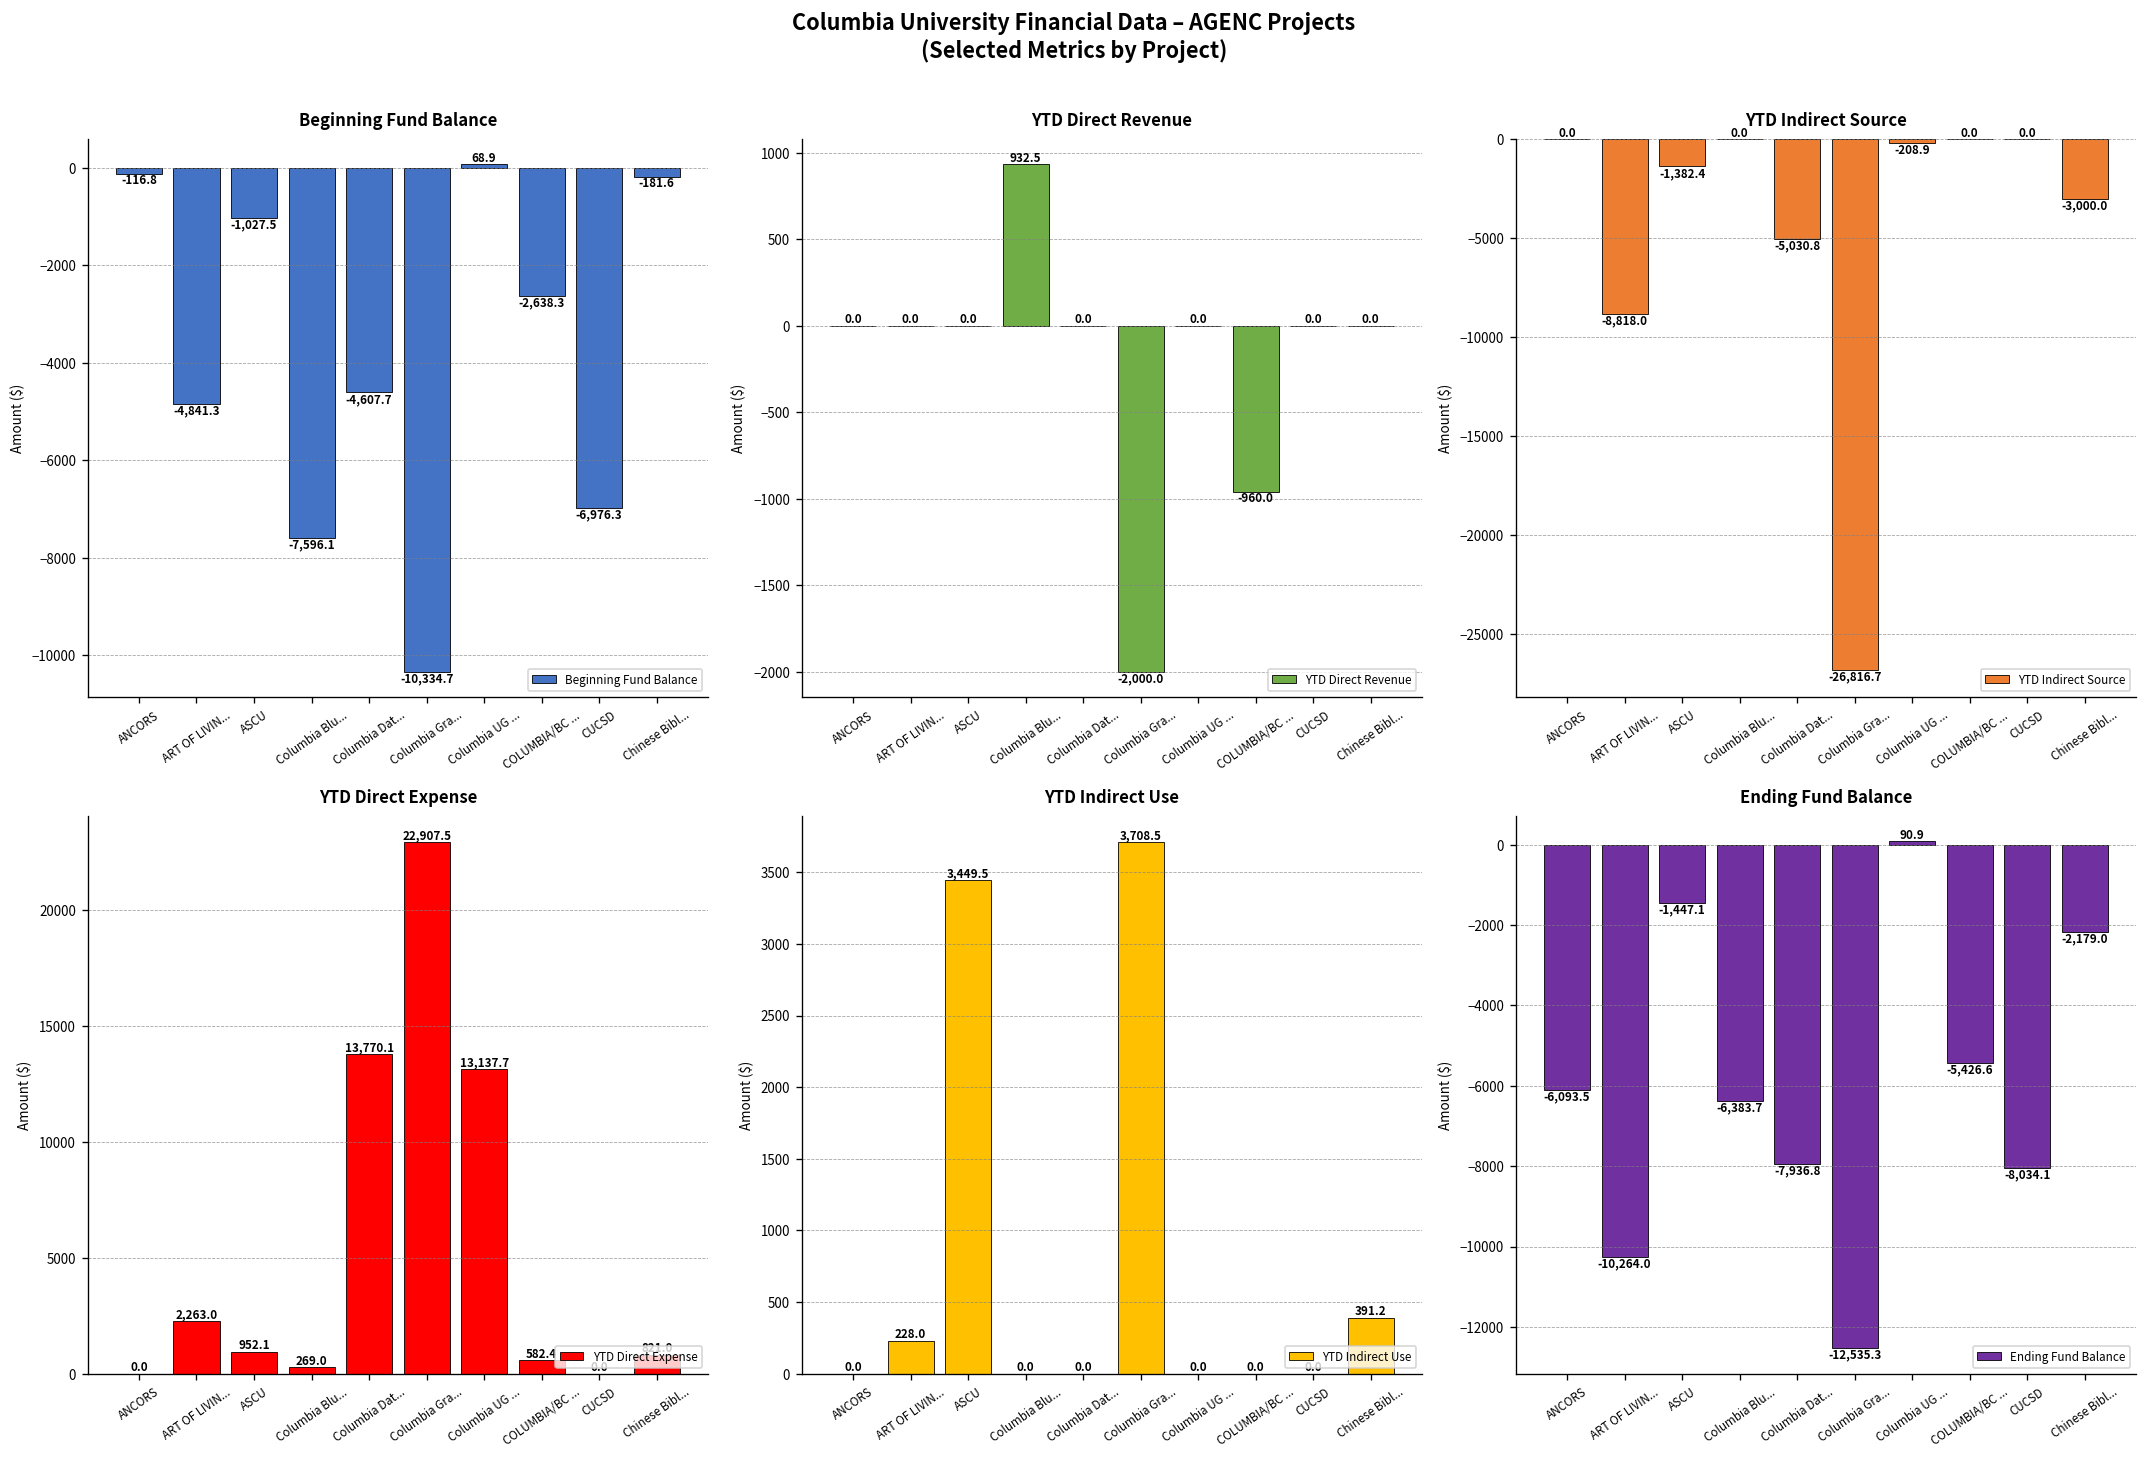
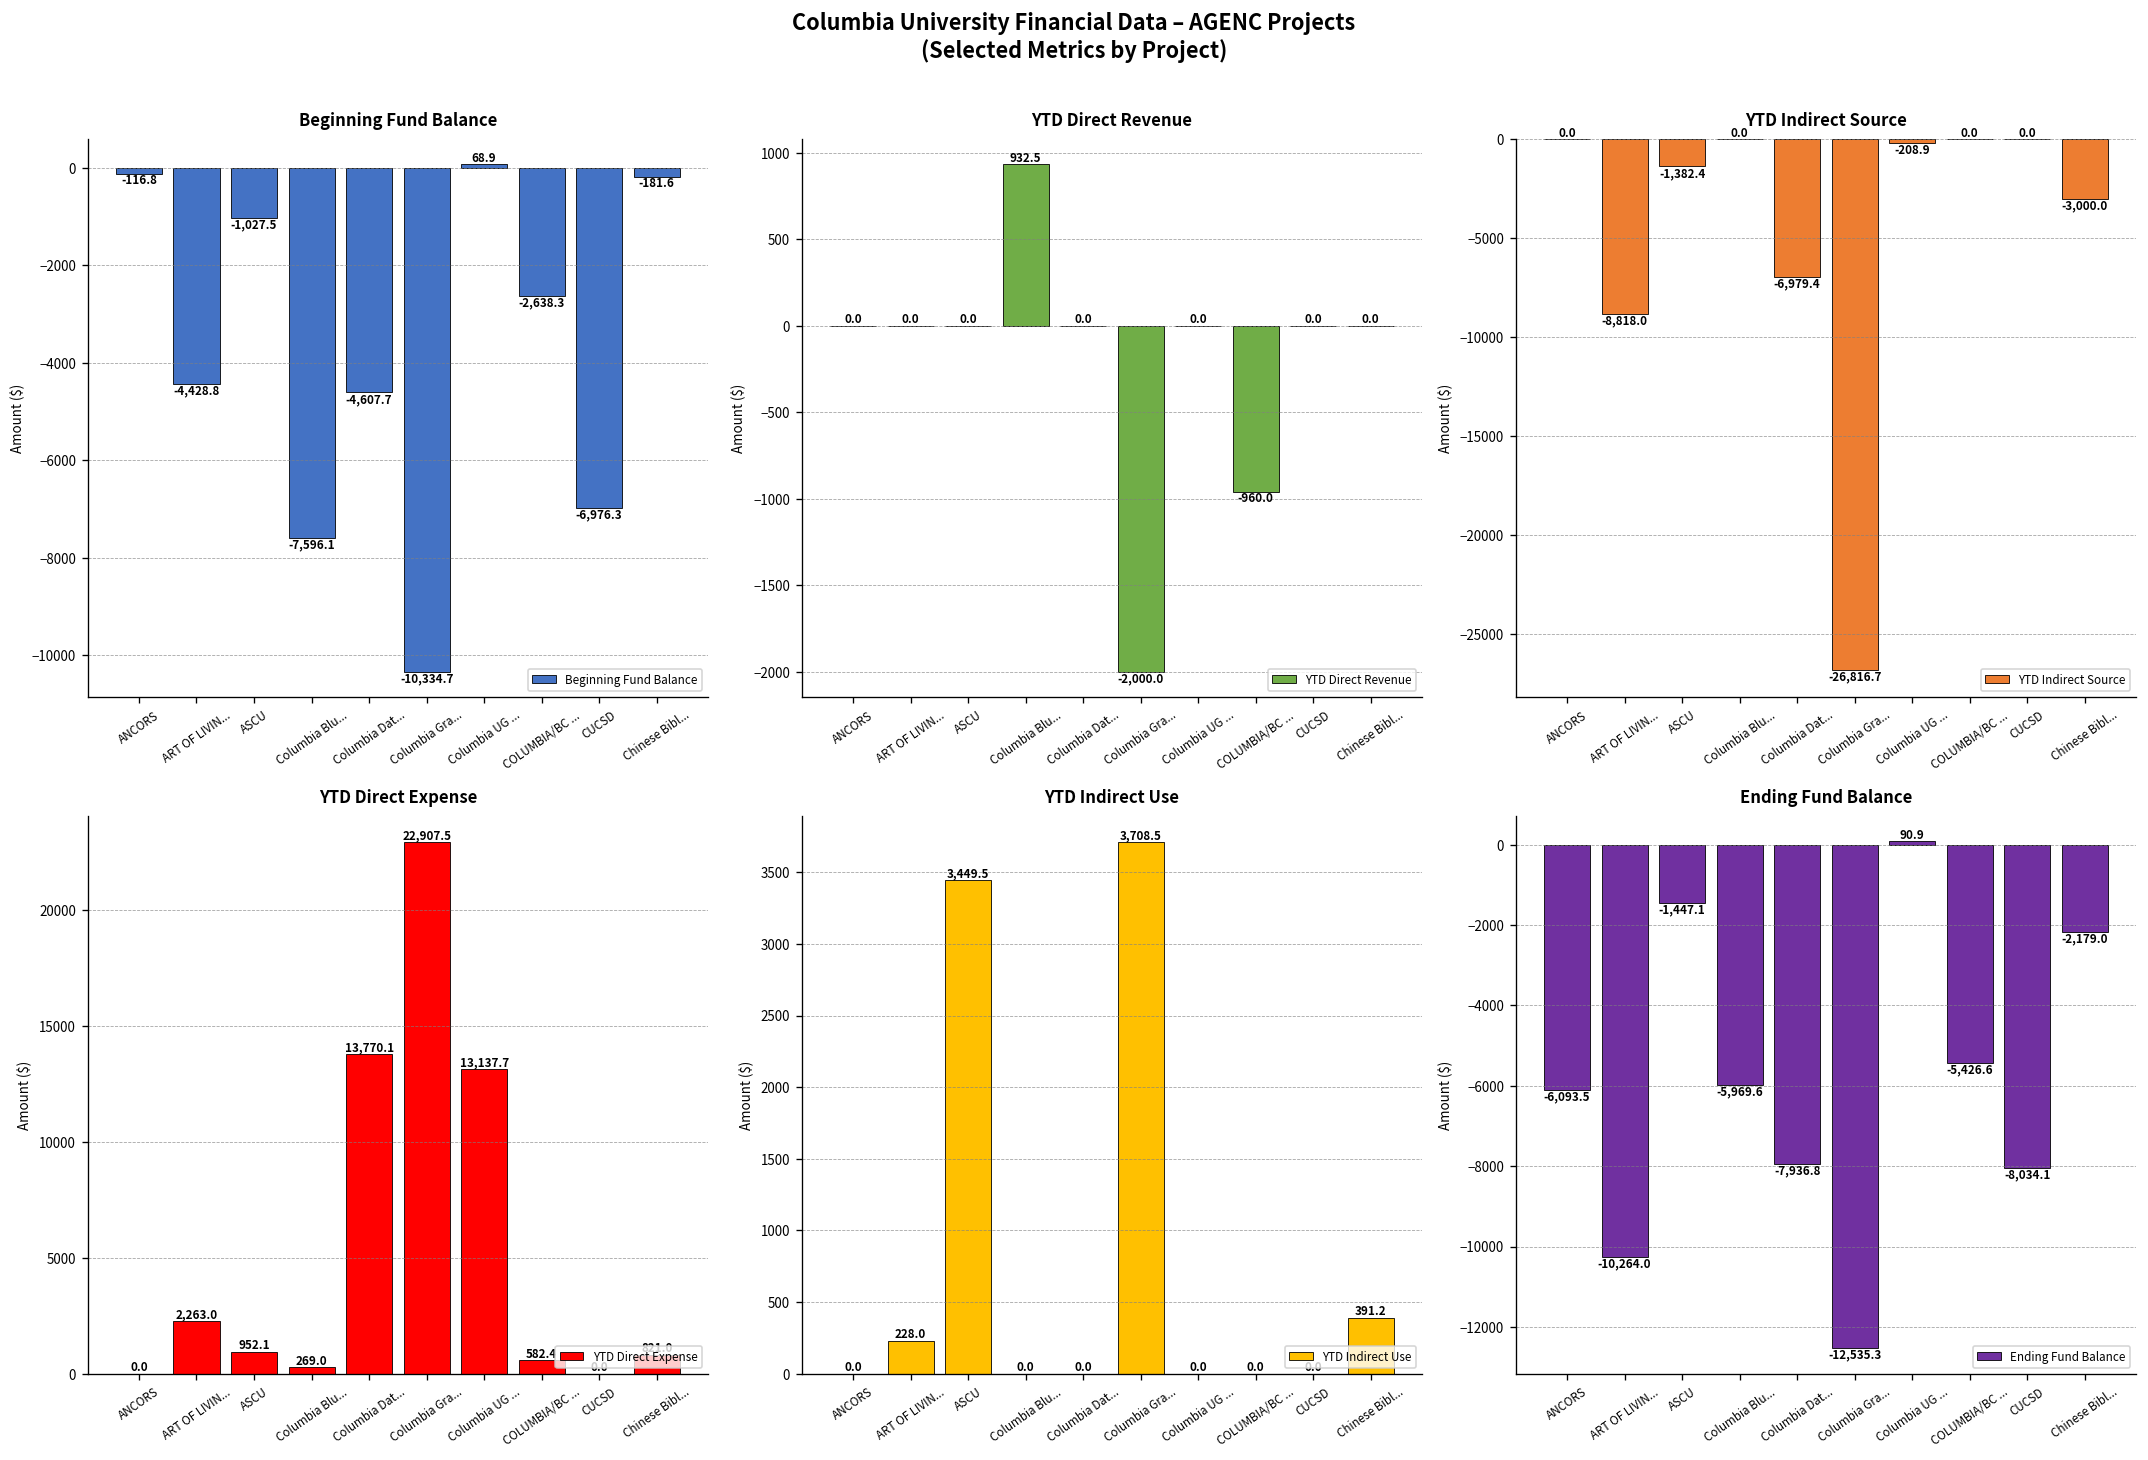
  {
    "Beginning Fund Balance": {
      "ANCORS": "-116.8",
-     "ART OF LIVIN...": "-4,841.3",
+     "ART OF LIVIN...": "-4,428.8",
      "ASCU": "-1,027.5",
      "Columbia Blu...": "-7,596.1",
      "Columbia Dat...": "-4,607.7",
      "Columbia Gra...": "-10,334.7",
      "Columbia UG ...": "68.9",
      "COLUMBIA/BC ...": "-2,638.3",
      "CUCSD": "-6,976.3",
      "Chinese Bibl...": "-181.6"
    },
    "YTD Direct Revenue": {
      "ANCORS": "0.0",
      "ART OF LIVIN...": "0.0",
      "ASCU": "0.0",
      "Columbia Blu...": "932.5",
      "Columbia Dat...": "0.0",
      "Columbia Gra...": "-2,000.0",
      "Columbia UG ...": "0.0",
      "COLUMBIA/BC ...": "-960.0",
      "CUCSD": "0.0",
      "Chinese Bibl...": "0.0"
    },
    "YTD Indirect Source": {
      "ANCORS": "0.0",
      "ART OF LIVIN...": "-8,818.0",
      "ASCU": "-1,382.4",
      "Columbia Blu...": "0.0",
-     "Columbia Dat...": "-5,030.8",
+     "Columbia Dat...": "-6,979.4",
      "Columbia Gra...": "-26,816.7",
      "Columbia UG ...": "-208.9",
      "COLUMBIA/BC ...": "0.0",
      "CUCSD": "0.0",
      "Chinese Bibl...": "-3,000.0"
    },
    "YTD Direct Expense": {
      "ANCORS": "0.0",
      "ART OF LIVIN...": "2,263.0",
      "ASCU": "952.1",
      "Columbia Blu...": "269.0",
      "Columbia Dat...": "13,770.1",
      "Columbia Gra...": "22,907.5",
      "Columbia UG ...": "13,137.7"
    },
    "YTD Indirect Use": {
      "ANCORS": "0.0",
      "ART OF LIVIN...": "228.0",
      "ASCU": "3,449.5",
      "Columbia Blu...": "0.0",
      "Columbia Dat...": "0.0",
      "Columbia Gra...": "3,708.5",
      "Columbia UG ...": "0.0",
      "COLUMBIA/BC ...": "0.0",
      "Chinese Bibl...": "391.2"
    },
    "Ending Fund Balance": {
      "ANCORS": "-6,093.5",
      "ART OF LIVIN...": "-10,264.0",
      "ASCU": "-1,447.1",
-     "Columbia Blu...": "-6,383.7",
+     "Columbia Blu...": "-5,969.6",
      "Columbia Dat...": "-7,936.8",
      "Columbia Gra...": "-12,535.3",
      "Columbia UG ...": "90.9",
      "COLUMBIA/BC ...": "-5,426.6",
      "CUCSD": "-8,034.1",
      "Chinese Bibl...": "-2,179.0"
    }
  }
